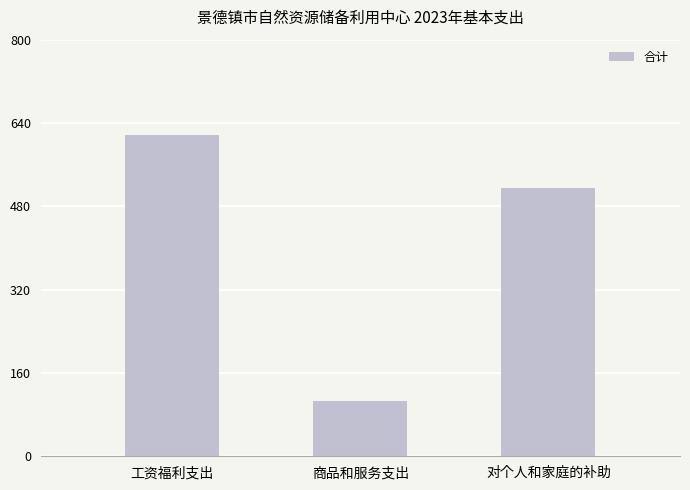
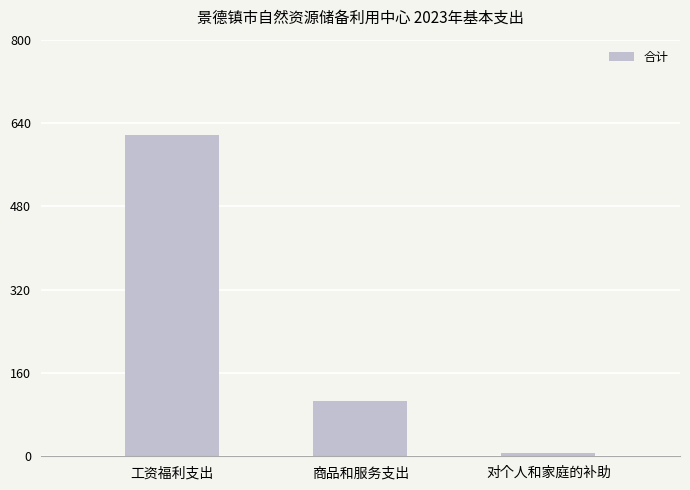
  {
    "工资福利支出": 620,
    "商品和服务支出": 110,
-   "对个人和家庭的补助": 520
+   "对个人和家庭的补助": 10
  }
